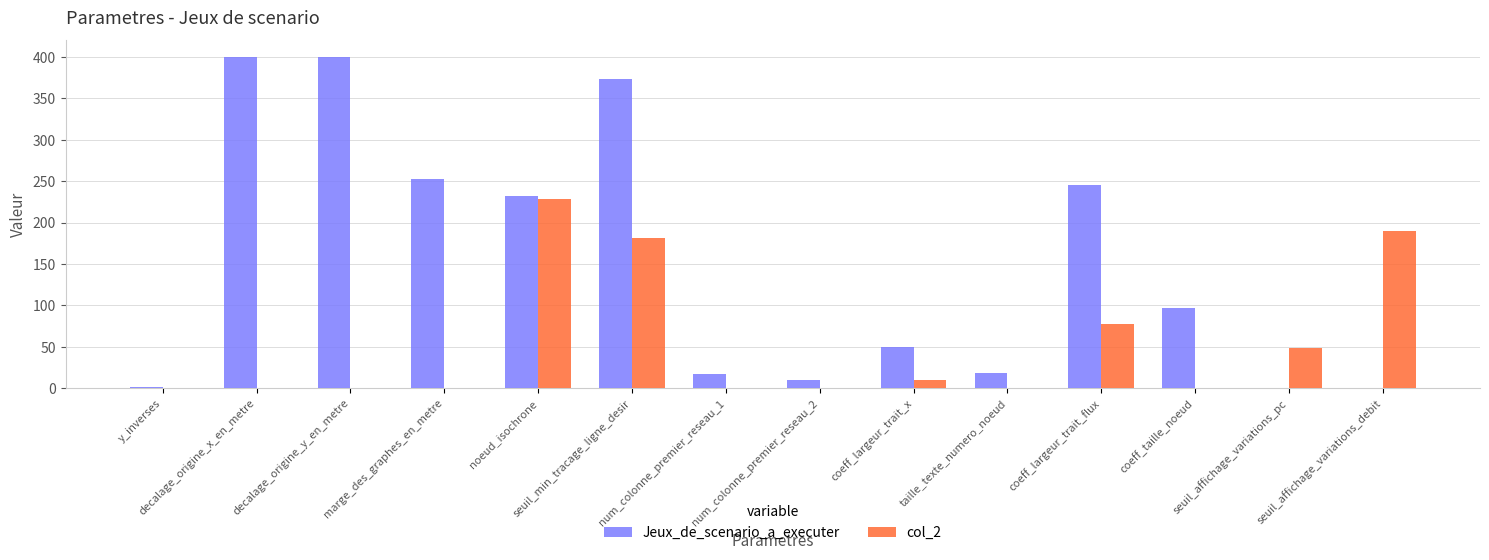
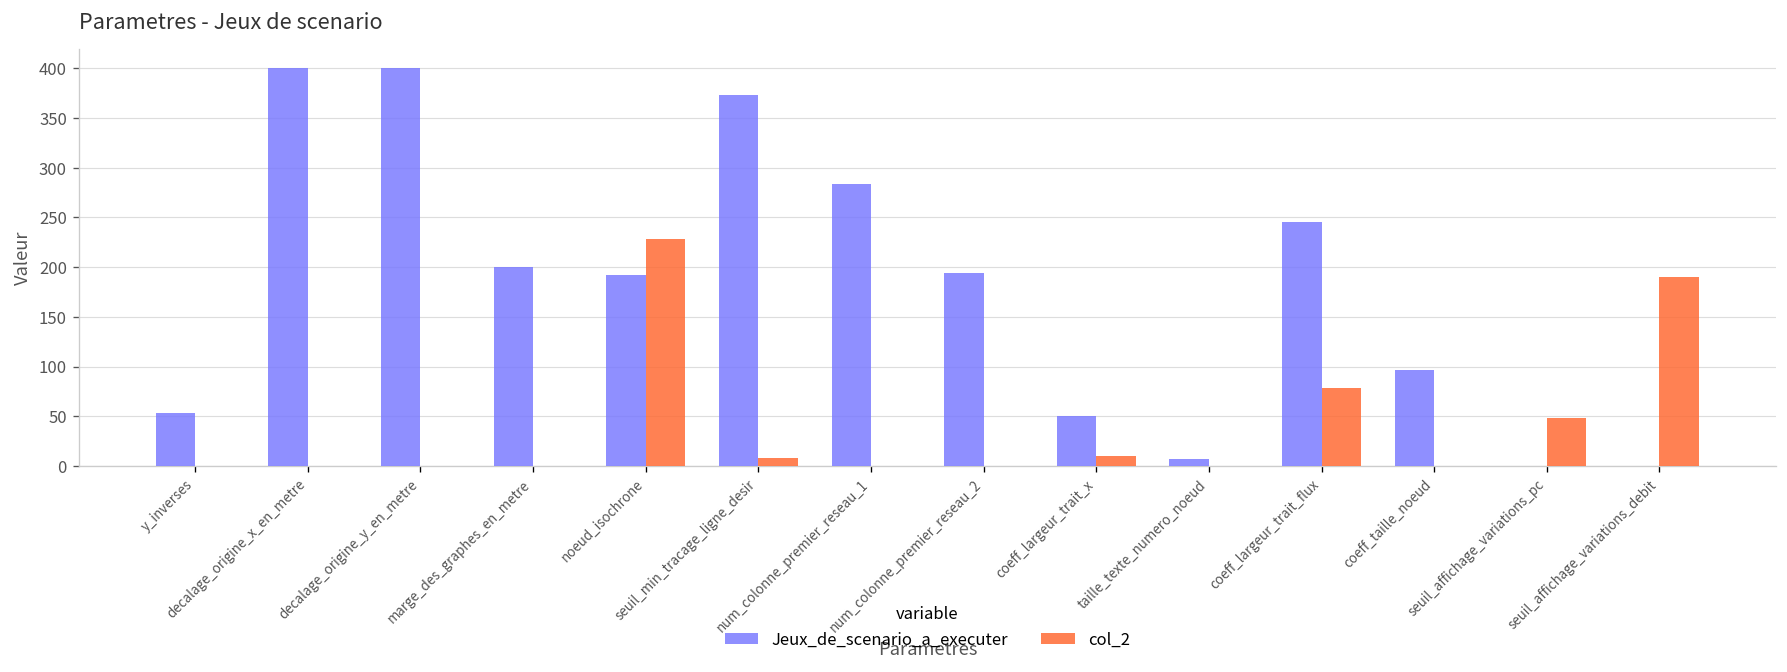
  {
    "Jeux_de_scenario_a_executer": {
-     "y_inverses": 0,
+     "y_inverses": 50,
      "decalage_origine_x_en_metre": 400,
      "decalage_origine_y_en_metre": 400,
-     "marge_des_graphes_en_metre": 250,
-     "noeud_isochrone": 230,
+     "marge_des_graphes_en_metre": 200,
+     "noeud_isochrone": 190,
      "seuil_min_tracage_ligne_desir": 370,
-     "num_colonne_premier_reseau_1": 20,
-     "num_colonne_premier_reseau_2": 10,
+     "num_colonne_premier_reseau_1": 280,
+     "num_colonne_premier_reseau_2": 190,
      "coeff_largeur_trait_x": 50,
-     "taille_texte_numero_noeud": 20,
+     "taille_texte_numero_noeud": 10,
      "coeff_largeur_trait_flux": 250,
      "coeff_taille_noeud": 100,
      "seuil_affichage_variations_pc": 0,
      "seuil_affichage_variations_debit": 0
    },
    "col_2": {
      "y_inverses": 0,
      "decalage_origine_x_en_metre": 0,
      "decalage_origine_y_en_metre": 0,
      "marge_des_graphes_en_metre": 0,
      "noeud_isochrone": 230,
-     "seuil_min_tracage_ligne_desir": 180,
+     "seuil_min_tracage_ligne_desir": 10,
      "num_colonne_premier_reseau_1": 0,
      "num_colonne_premier_reseau_2": 0,
      "coeff_largeur_trait_x": 10,
      "taille_texte_numero_noeud": 0,
      "coeff_largeur_trait_flux": 80,
      "coeff_taille_noeud": 0,
      "seuil_affichage_variations_pc": 50,
      "seuil_affichage_variations_debit": 190
    }
  }
